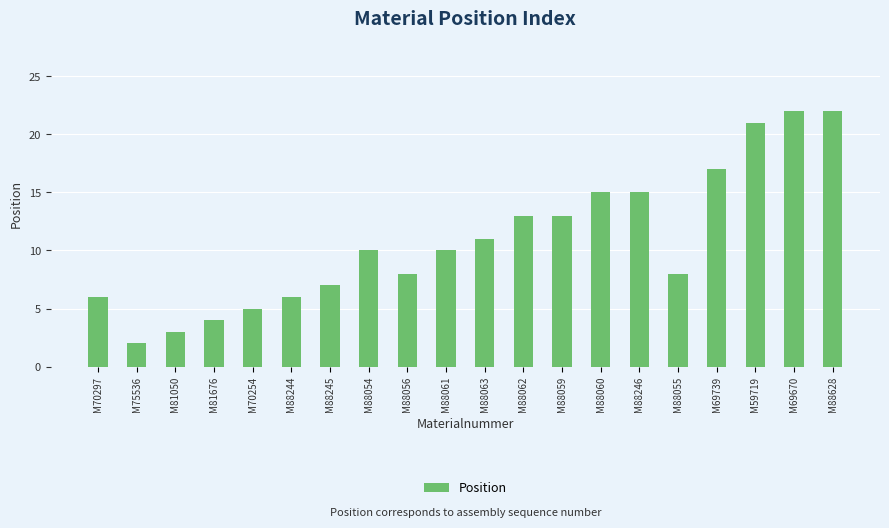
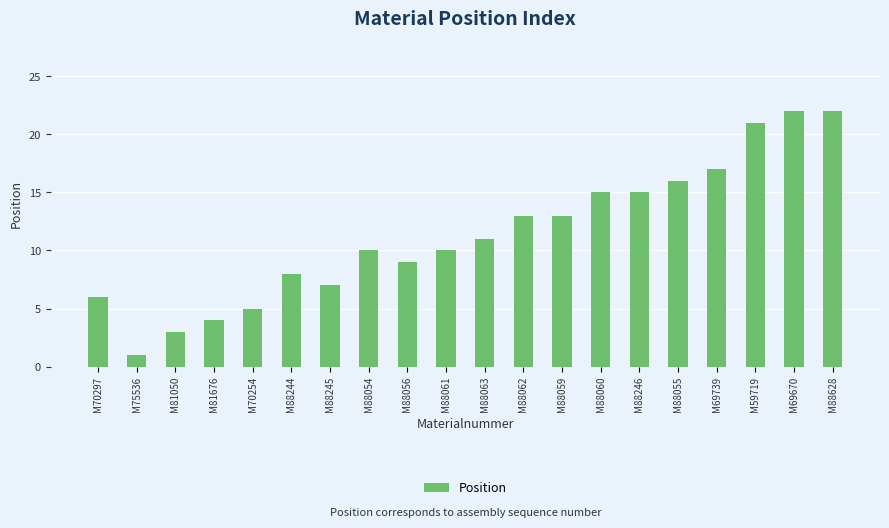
  {
    "M70297": 6,
-   "M75536": 2,
+   "M75536": 1,
    "M81050": 3,
    "M81676": 4,
    "M70254": 5,
-   "M88244": 6,
+   "M88244": 8,
    "M88245": 7,
    "M88054": 10,
-   "M88056": 8,
+   "M88056": 9,
    "M88061": 10,
    "M88063": 11,
    "M88062": 13,
    "M88059": 13,
    "M88060": 15,
    "M88246": 15,
-   "M88055": 8,
+   "M88055": 16,
    "M69739": 17,
    "M59719": 21,
    "M69670": 22,
    "M88628": 22
  }
